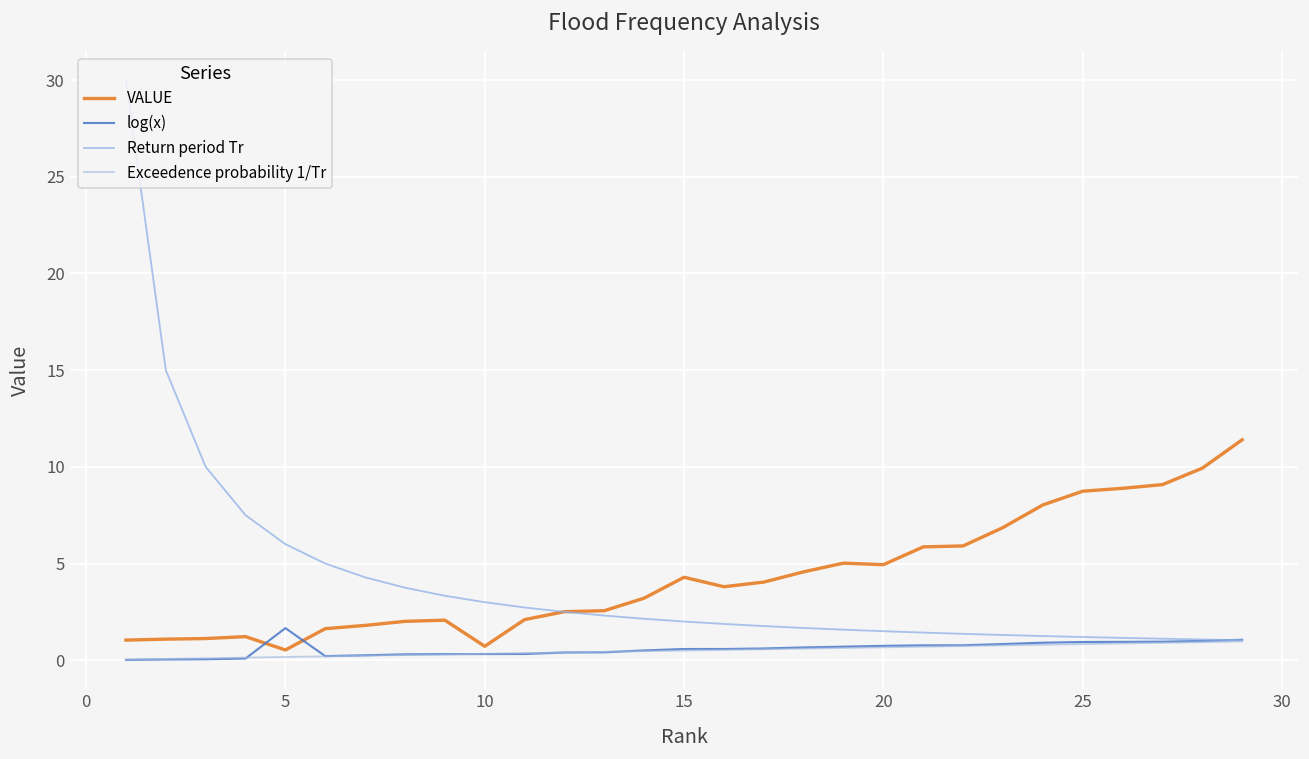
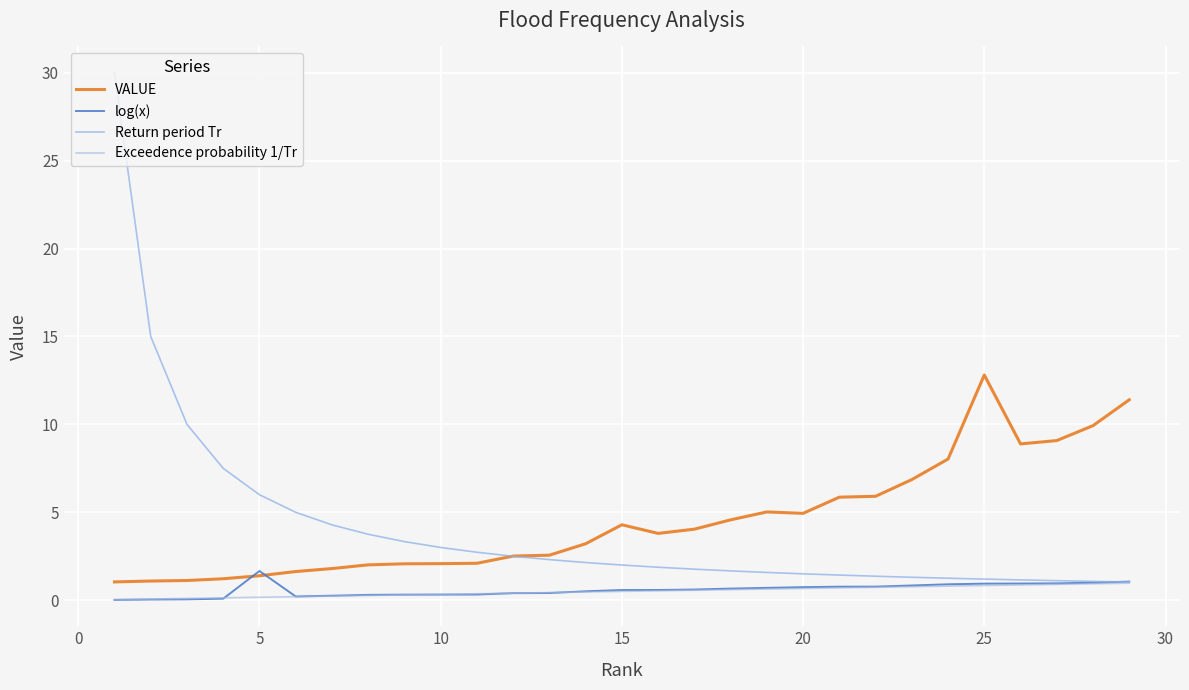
  {
    "VALUE": {
-     "5": 0.5,
-     "10": 0.7,
+     "5": 1.4,
+     "10": 2.1,
      "15": 4.3,
      "20": 4.9,
-     "25": 8.7
+     "25": 12.8
    },
    "log(x)": {
      "5": 1.7
    }
  }
